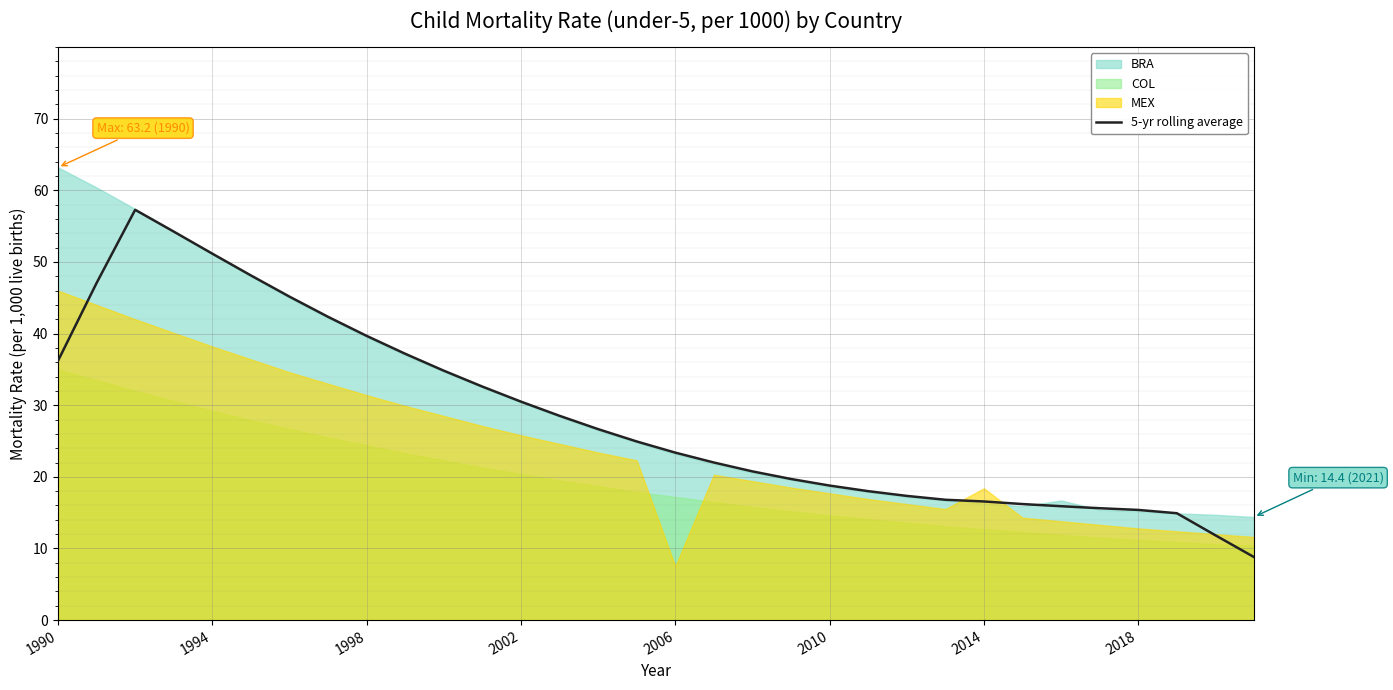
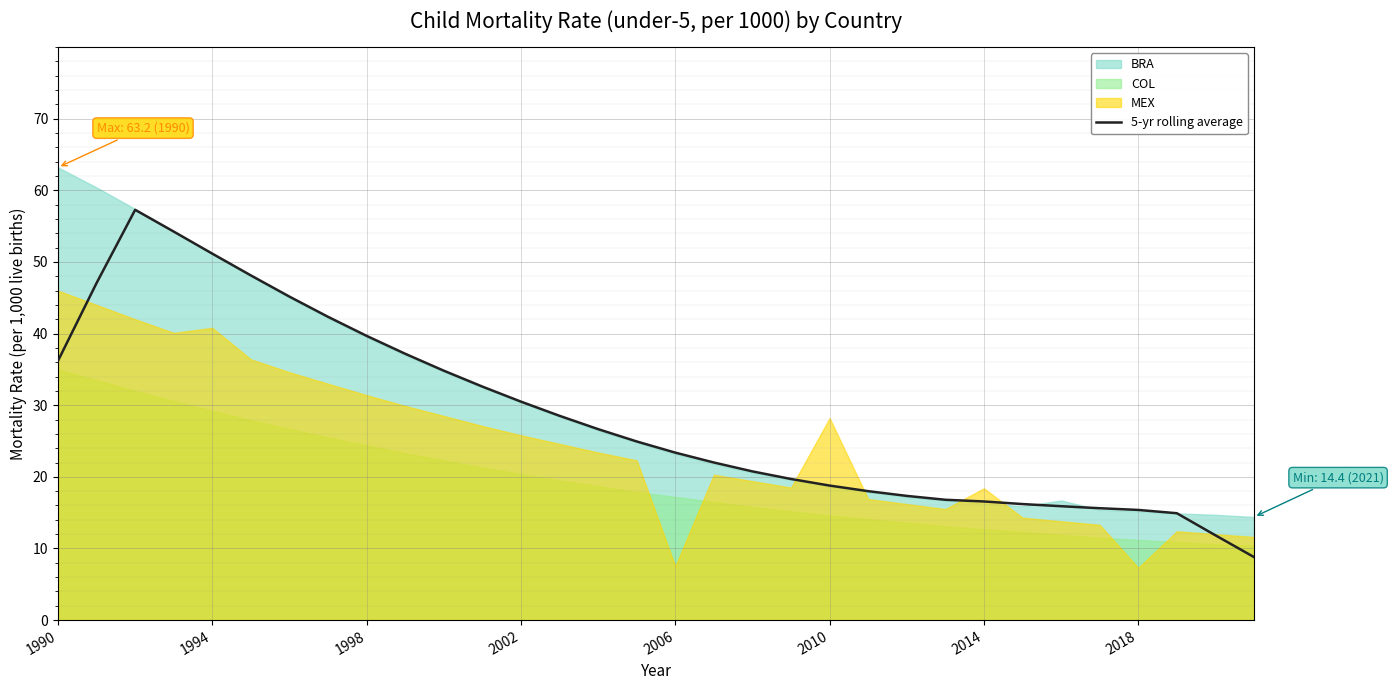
  {
    "5-yr rolling average": {
      "1990": 36
    },
    "MEX": {
      "1990": 46,
-     "1994": 38,
+     "1994": 41,
      "1998": 31,
      "2002": 26,
      "2006": 8,
-     "2010": 18,
+     "2010": 28,
      "2014": 18,
-     "2018": 13
+     "2018": 7
    }
  }
